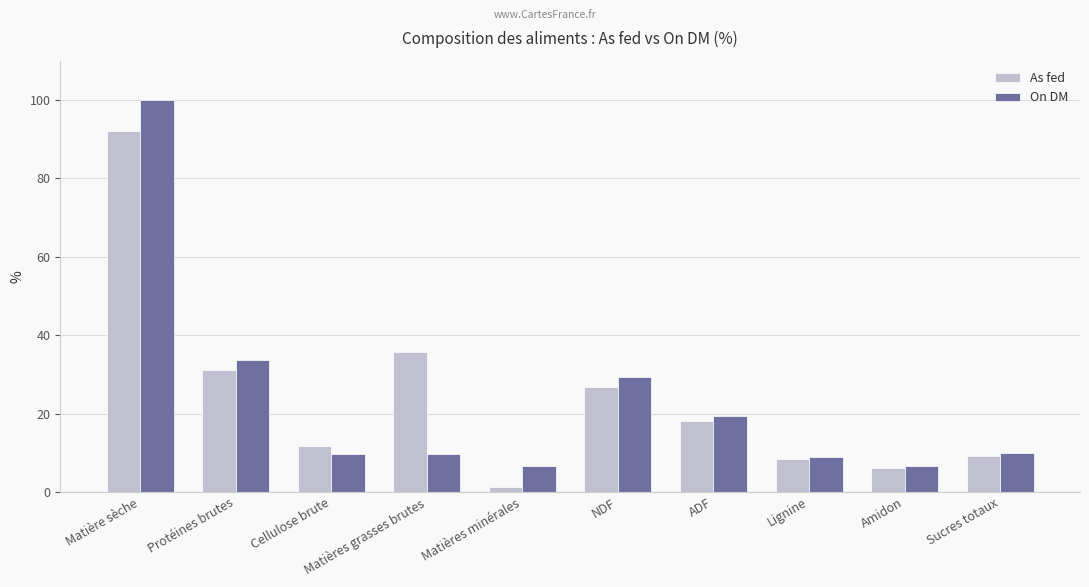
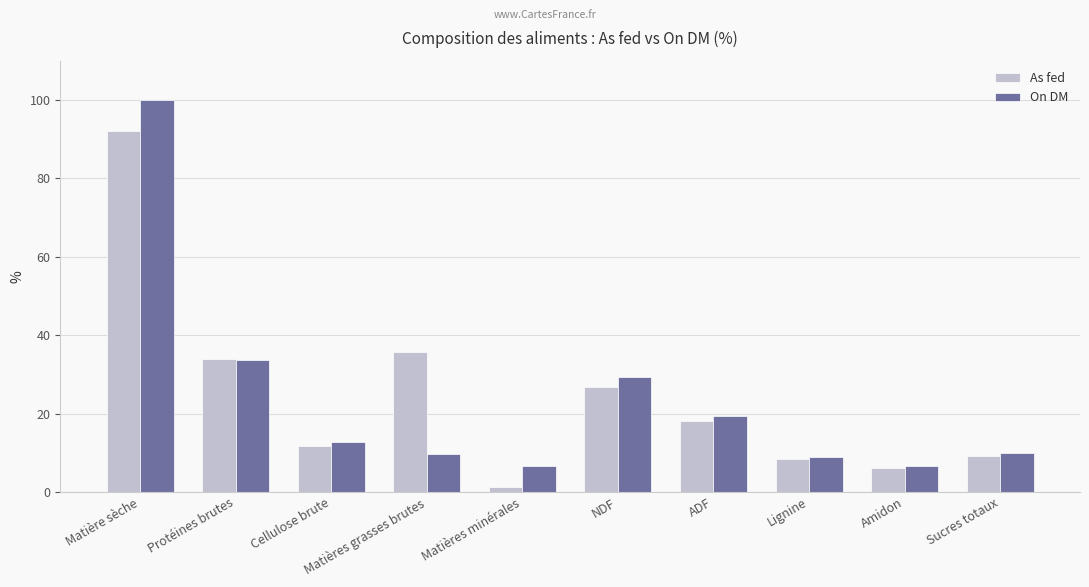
  {
    "As fed": {
      "Matière sèche": 92,
-     "Protéines brutes": 31,
+     "Protéines brutes": 34,
      "Cellulose brute": 12,
      "Matières grasses brutes": 36,
      "Matières minérales": 1,
      "NDF": 27,
      "ADF": 18,
      "Lignine": 8,
      "Amidon": 6,
      "Sucres totaux": 9
    },
    "On DM": {
      "Matière sèche": 100,
      "Protéines brutes": 34,
-     "Cellulose brute": 10,
+     "Cellulose brute": 13,
      "Matières grasses brutes": 10,
      "Matières minérales": 7,
      "NDF": 29,
      "ADF": 20,
      "Lignine": 9,
      "Amidon": 7,
      "Sucres totaux": 10
    }
  }
